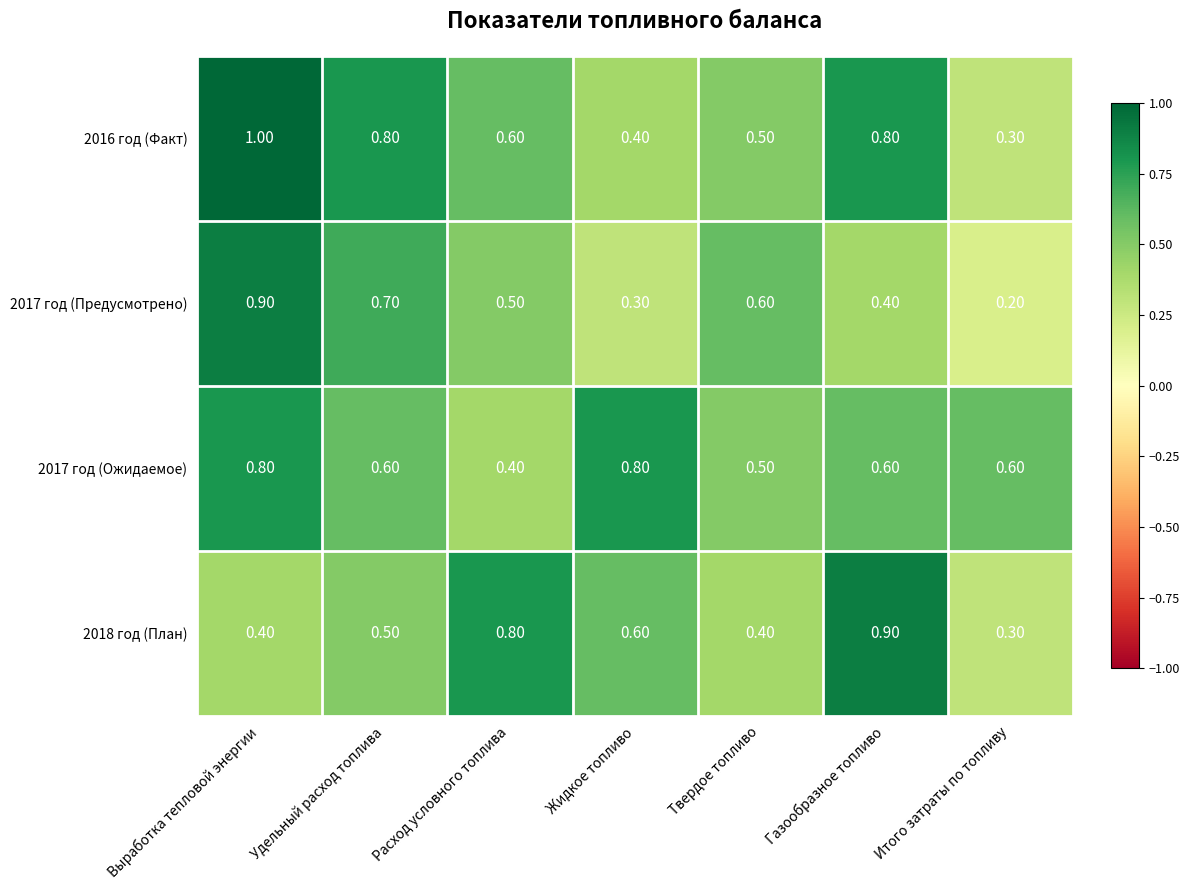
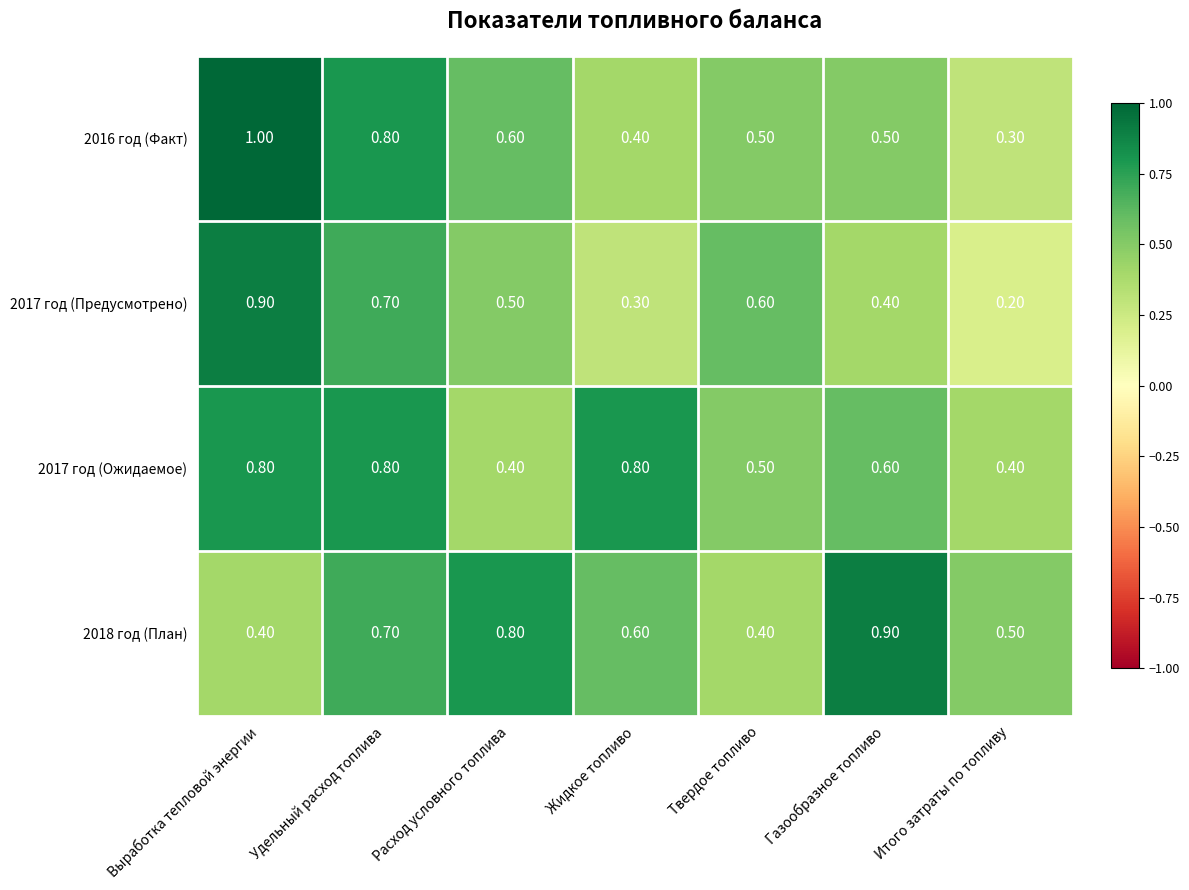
  {
    "2016 год (Факт)": {
      "Выработка тепловой энергии": 1.00,
      "Удельный расход топлива": 0.80,
      "Расход условного топлива": 0.60,
      "Жидкое топливо": 0.40,
      "Твердое топливо": 0.50,
-     "Газообразное топливо": 0.80,
+     "Газообразное топливо": 0.50,
      "Итого затраты по топливу": 0.30
    },
    "2017 год (Предусмотрено)": {
      "Выработка тепловой энергии": 0.90,
      "Удельный расход топлива": 0.70,
      "Расход условного топлива": 0.50,
      "Жидкое топливо": 0.30,
      "Твердое топливо": 0.60,
      "Газообразное топливо": 0.40,
      "Итого затраты по топливу": 0.20
    },
    "2017 год (Ожидаемое)": {
      "Выработка тепловой энергии": 0.80,
-     "Удельный расход топлива": 0.60,
+     "Удельный расход топлива": 0.80,
      "Расход условного топлива": 0.40,
      "Жидкое топливо": 0.80,
      "Твердое топливо": 0.50,
      "Газообразное топливо": 0.60,
-     "Итого затраты по топливу": 0.60
+     "Итого затраты по топливу": 0.40
    },
    "2018 год (План)": {
      "Выработка тепловой энергии": 0.40,
-     "Удельный расход топлива": 0.50,
+     "Удельный расход топлива": 0.70,
      "Расход условного топлива": 0.80,
      "Жидкое топливо": 0.60,
      "Твердое топливо": 0.40,
      "Газообразное топливо": 0.90,
-     "Итого затраты по топливу": 0.30
+     "Итого затраты по топливу": 0.50
    }
  }
